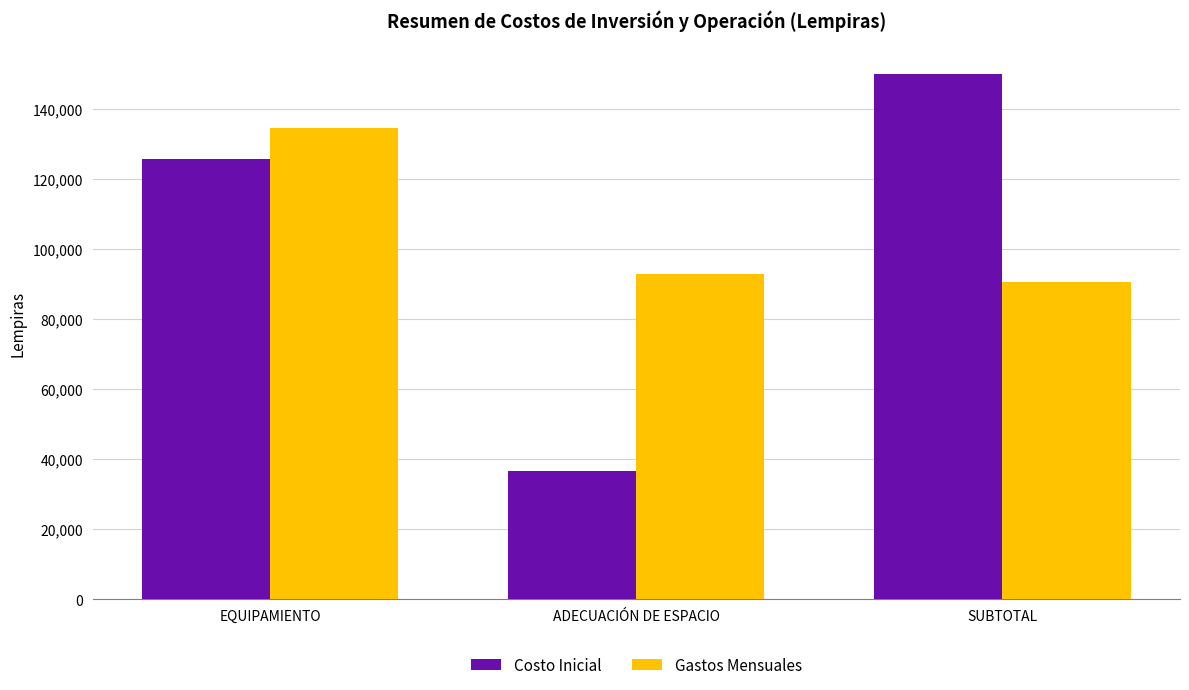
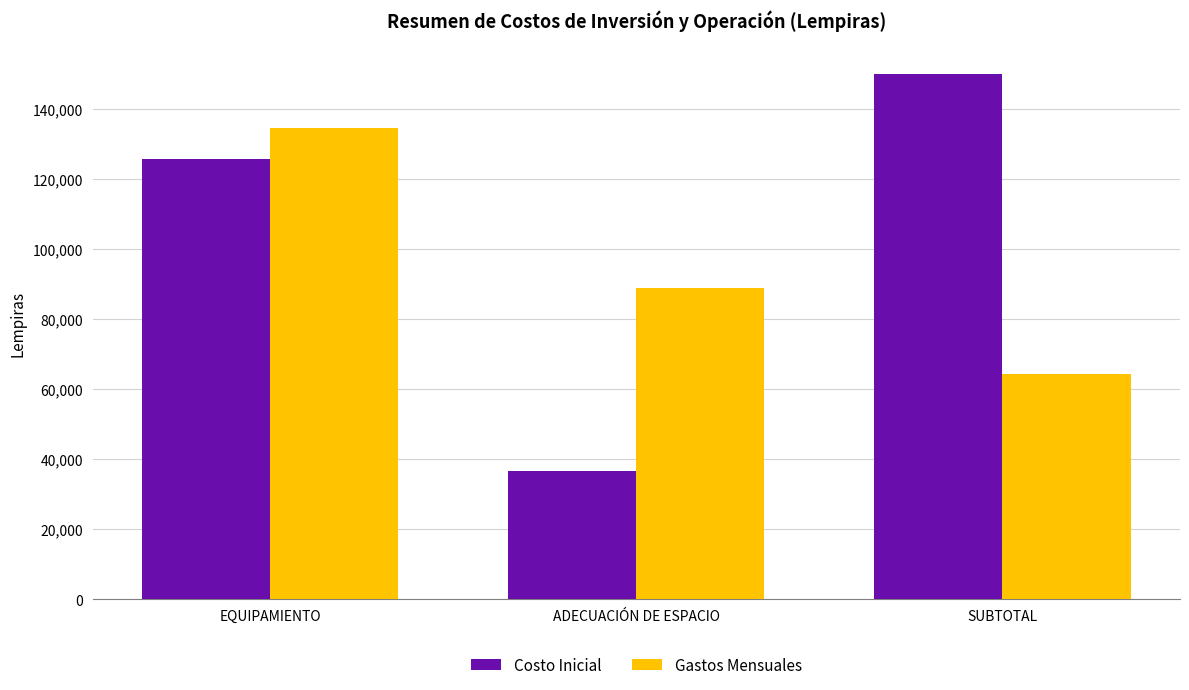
  {
    "Costo Inicial": {
      "EQUIPAMIENTO": "126,000",
      "ADECUACIÓN DE ESPACIO": "37,000",
      "SUBTOTAL": "150,000"
    },
    "Gastos Mensuales": {
      "EQUIPAMIENTO": "134,000",
-     "ADECUACIÓN DE ESPACIO": "93,000",
-     "SUBTOTAL": "90,000"
+     "ADECUACIÓN DE ESPACIO": "89,000",
+     "SUBTOTAL": "64,000"
    }
  }
